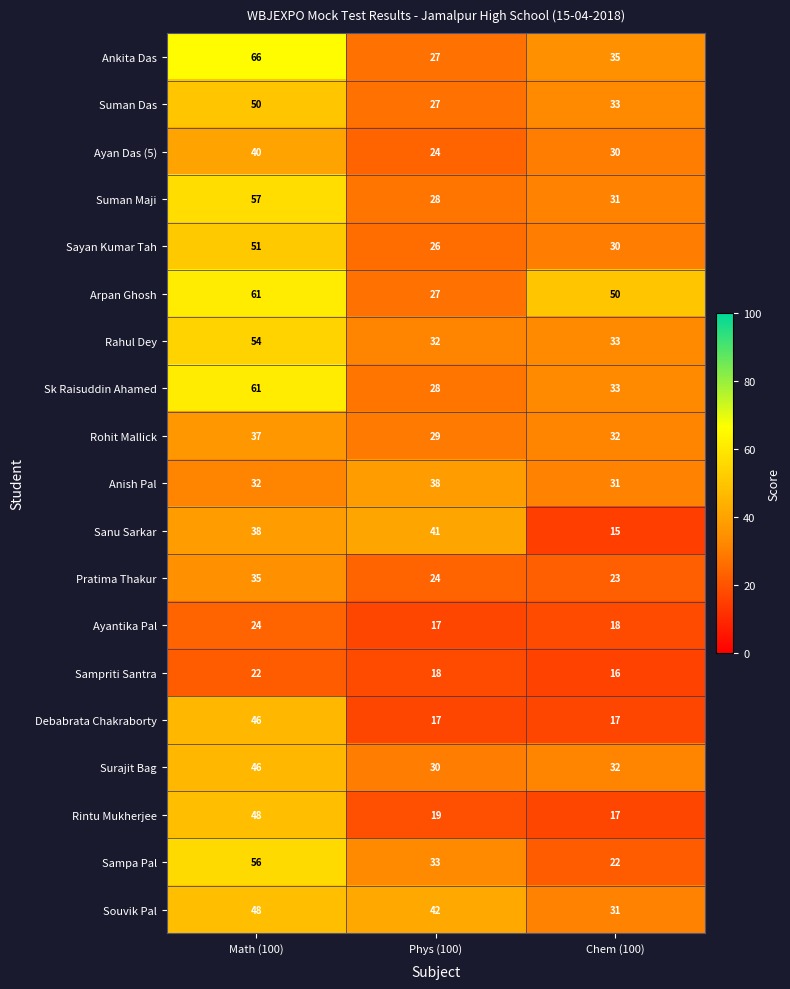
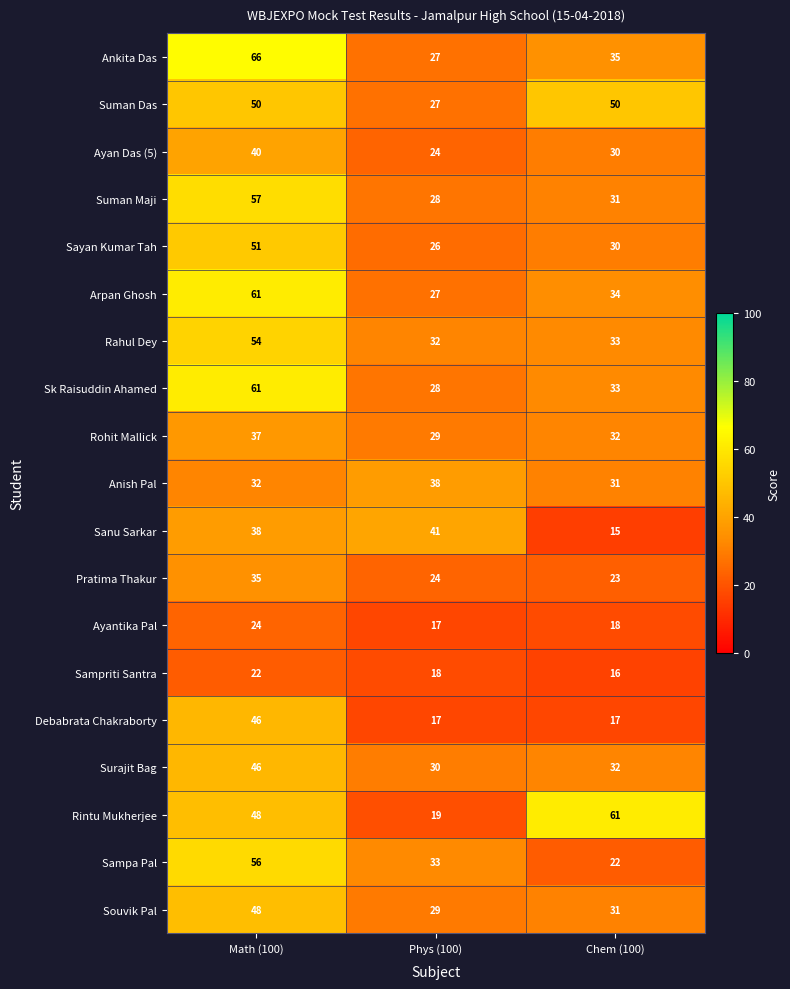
  {
    "Ankita Das": {
      "Math (100)": 66,
      "Phys (100)": 27,
      "Chem (100)": 35
    },
    "Suman Das": {
      "Math (100)": 50,
      "Phys (100)": 27,
-     "Chem (100)": 33
+     "Chem (100)": 50
    },
    "Ayan Das (5)": {
      "Math (100)": 40,
      "Phys (100)": 24,
      "Chem (100)": 30
    },
    "Suman Maji": {
      "Math (100)": 57,
      "Phys (100)": 28,
      "Chem (100)": 31
    },
    "Sayan Kumar Tah": {
      "Math (100)": 51,
      "Phys (100)": 26,
      "Chem (100)": 30
    },
    "Arpan Ghosh": {
      "Math (100)": 61,
      "Phys (100)": 27,
-     "Chem (100)": 50
+     "Chem (100)": 34
    },
    "Rahul Dey": {
      "Math (100)": 54,
      "Phys (100)": 32,
      "Chem (100)": 33
    },
    "Sk Raisuddin Ahamed": {
      "Math (100)": 61,
      "Phys (100)": 28,
      "Chem (100)": 33
    },
    "Rohit Mallick": {
      "Math (100)": 37,
      "Phys (100)": 29,
      "Chem (100)": 32
    },
    "Anish Pal": {
      "Math (100)": 32,
      "Phys (100)": 38,
      "Chem (100)": 31
    },
    "Sanu Sarkar": {
      "Math (100)": 38,
      "Phys (100)": 41,
      "Chem (100)": 15
    },
    "Pratima Thakur": {
      "Math (100)": 35,
      "Phys (100)": 24,
      "Chem (100)": 23
    },
    "Ayantika Pal": {
      "Math (100)": 24,
      "Phys (100)": 17,
      "Chem (100)": 18
    },
    "Sampriti Santra": {
      "Math (100)": 22,
      "Phys (100)": 18,
      "Chem (100)": 16
    },
    "Debabrata Chakraborty": {
      "Math (100)": 46,
      "Phys (100)": 17,
      "Chem (100)": 17
    },
    "Surajit Bag": {
      "Math (100)": 46,
      "Phys (100)": 30,
      "Chem (100)": 32
    },
    "Rintu Mukherjee": {
      "Math (100)": 48,
      "Phys (100)": 19,
-     "Chem (100)": 17
+     "Chem (100)": 61
    },
    "Sampa Pal": {
      "Math (100)": 56,
      "Phys (100)": 33,
      "Chem (100)": 22
    },
    "Souvik Pal": {
      "Math (100)": 48,
-     "Phys (100)": 42,
+     "Phys (100)": 29,
      "Chem (100)": 31
    }
  }
